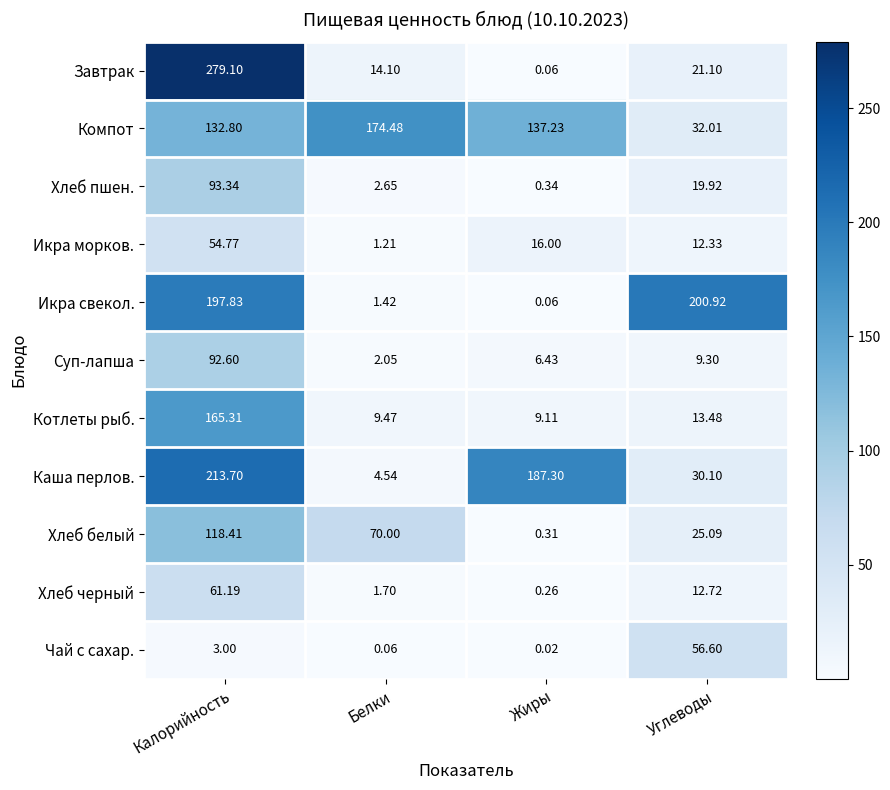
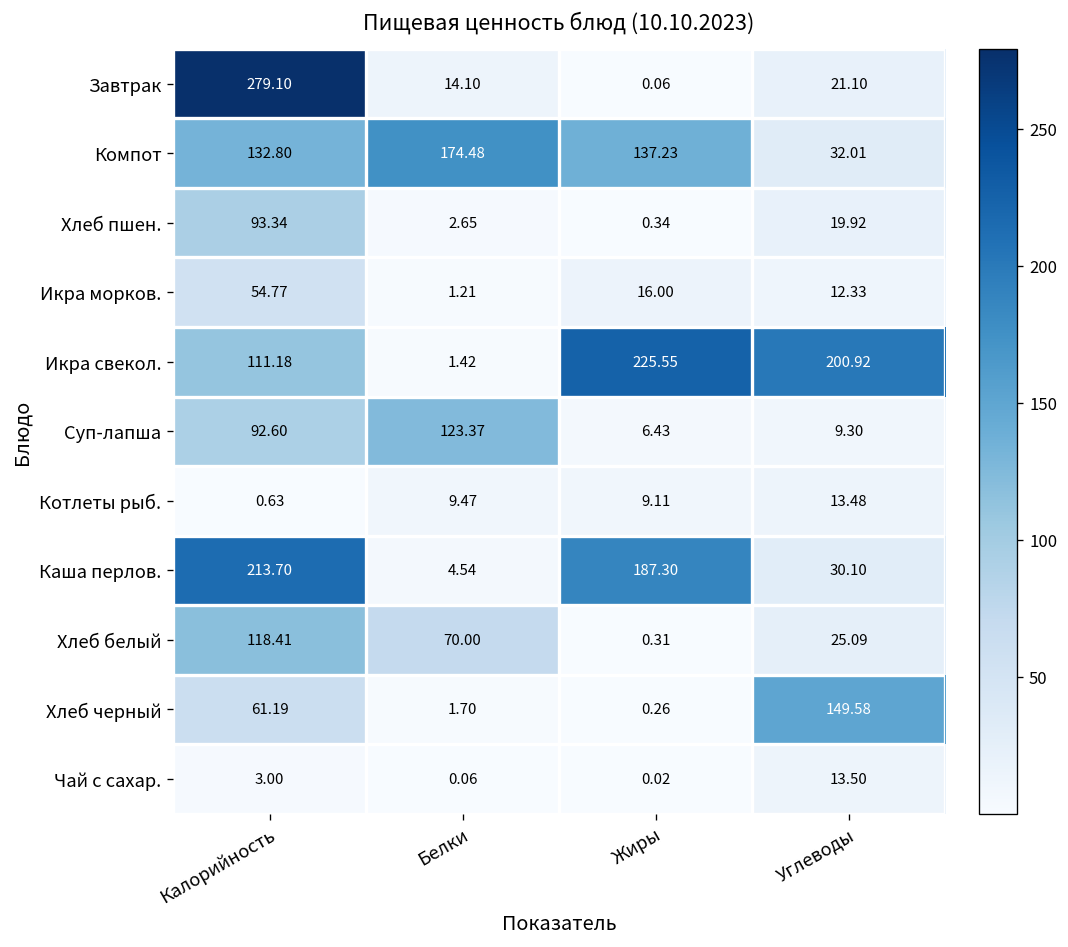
  {
    "Завтрак": {
      "Калорийность": 279.10,
      "Белки": 14.10,
      "Жиры": 0.06,
      "Углеводы": 21.10
    },
    "Компот": {
      "Калорийность": 132.80,
      "Белки": 174.48,
      "Жиры": 137.23,
      "Углеводы": 32.01
    },
    "Хлеб пшен.": {
      "Калорийность": 93.34,
      "Белки": 2.65,
      "Жиры": 0.34,
      "Углеводы": 19.92
    },
    "Икра морков.": {
      "Калорийность": 54.77,
      "Белки": 1.21,
      "Жиры": 16.00,
      "Углеводы": 12.33
    },
    "Икра свекол.": {
-     "Калорийность": 197.83,
+     "Калорийность": 111.18,
      "Белки": 1.42,
-     "Жиры": 0.06,
+     "Жиры": 225.55,
      "Углеводы": 200.92
    },
    "Суп-лапша": {
      "Калорийность": 92.60,
-     "Белки": 2.05,
+     "Белки": 123.37,
      "Жиры": 6.43,
      "Углеводы": 9.30
    },
    "Котлеты рыб.": {
-     "Калорийность": 165.31,
+     "Калорийность": 0.63,
      "Белки": 9.47,
      "Жиры": 9.11,
      "Углеводы": 13.48
    },
    "Каша перлов.": {
      "Калорийность": 213.70,
      "Белки": 4.54,
      "Жиры": 187.30,
      "Углеводы": 30.10
    },
    "Хлеб белый": {
      "Калорийность": 118.41,
      "Белки": 70.00,
      "Жиры": 0.31,
      "Углеводы": 25.09
    },
    "Хлеб черный": {
      "Калорийность": 61.19,
      "Белки": 1.70,
      "Жиры": 0.26,
-     "Углеводы": 12.72
+     "Углеводы": 149.58
    },
    "Чай с сахар.": {
      "Калорийность": 3.00,
      "Белки": 0.06,
      "Жиры": 0.02,
-     "Углеводы": 56.60
+     "Углеводы": 13.50
    }
  }
